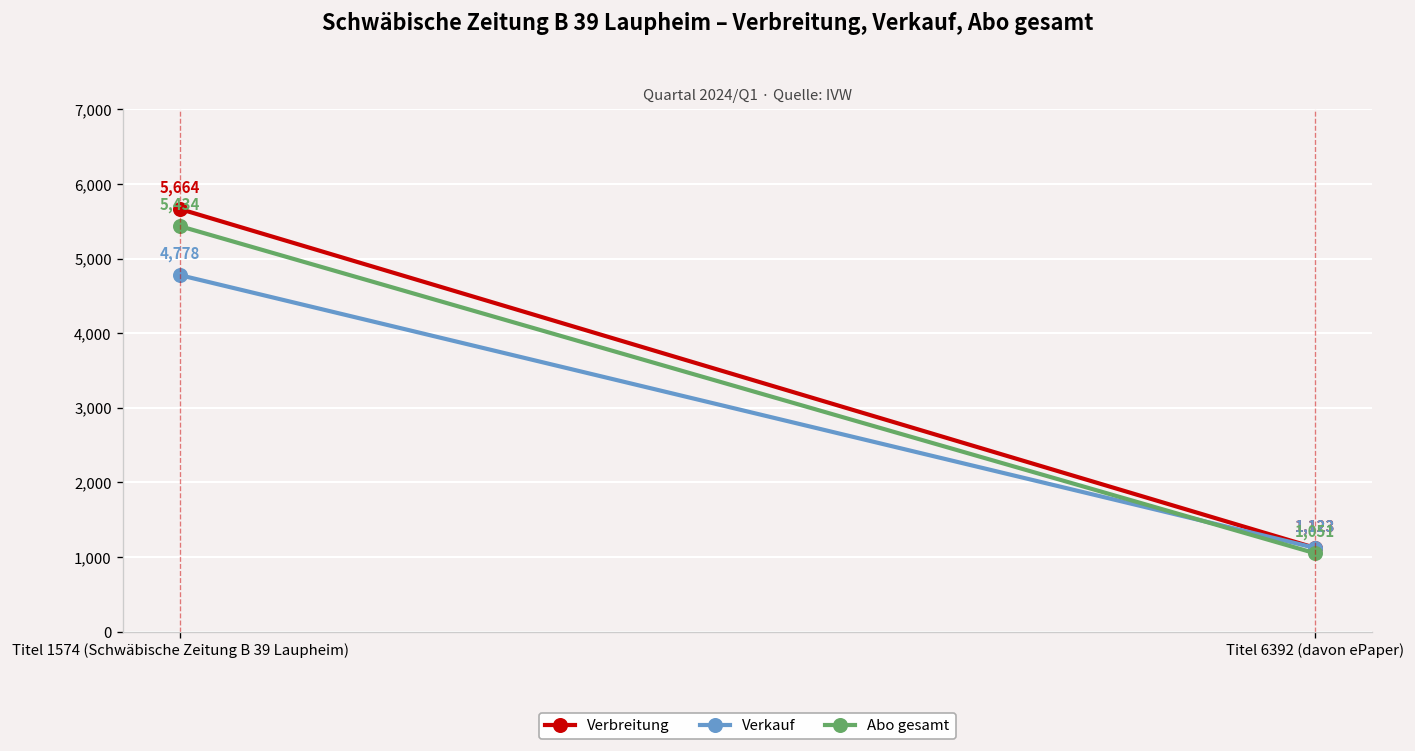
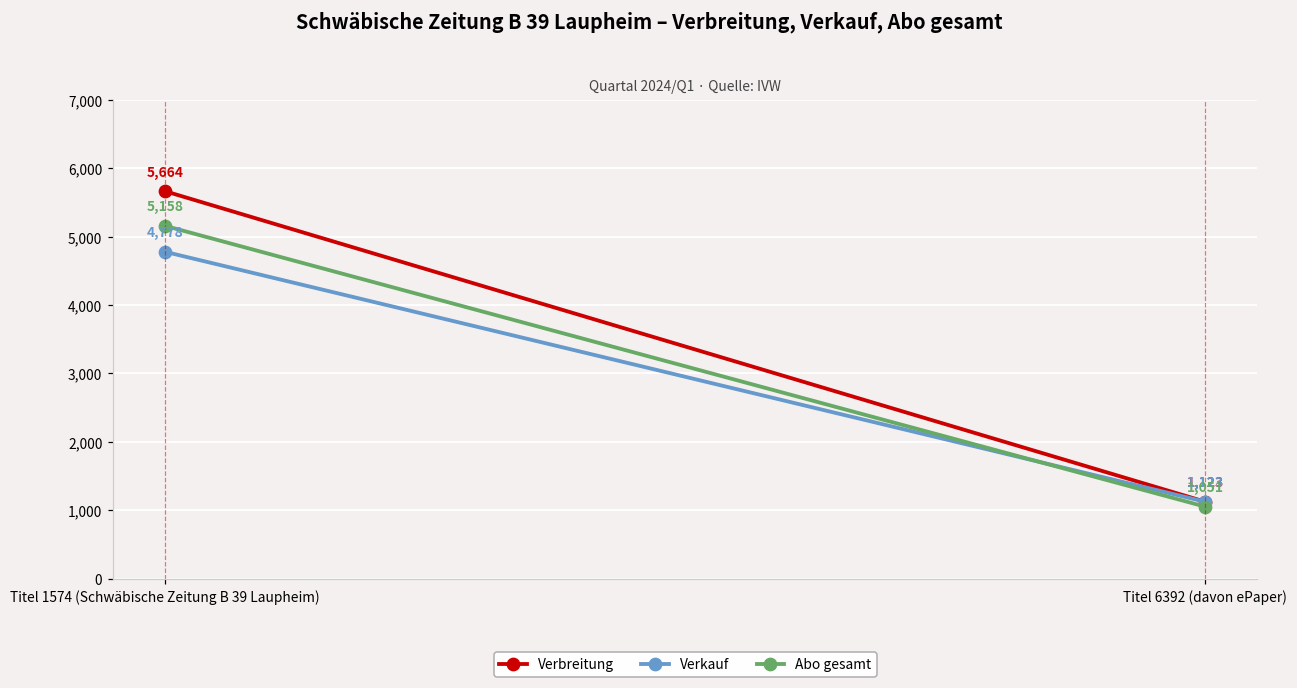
  {
    "Verbreitung": {
      "Titel 1574 (Schwäbische Zeitung B 39 Laupheim)": "5,664"
    },
    "Abo gesamt": {
-     "Titel 1574 (Schwäbische Zeitung B 39 Laupheim)": "5,434"
+     "Titel 1574 (Schwäbische Zeitung B 39 Laupheim)": "5,158"
    }
  }
